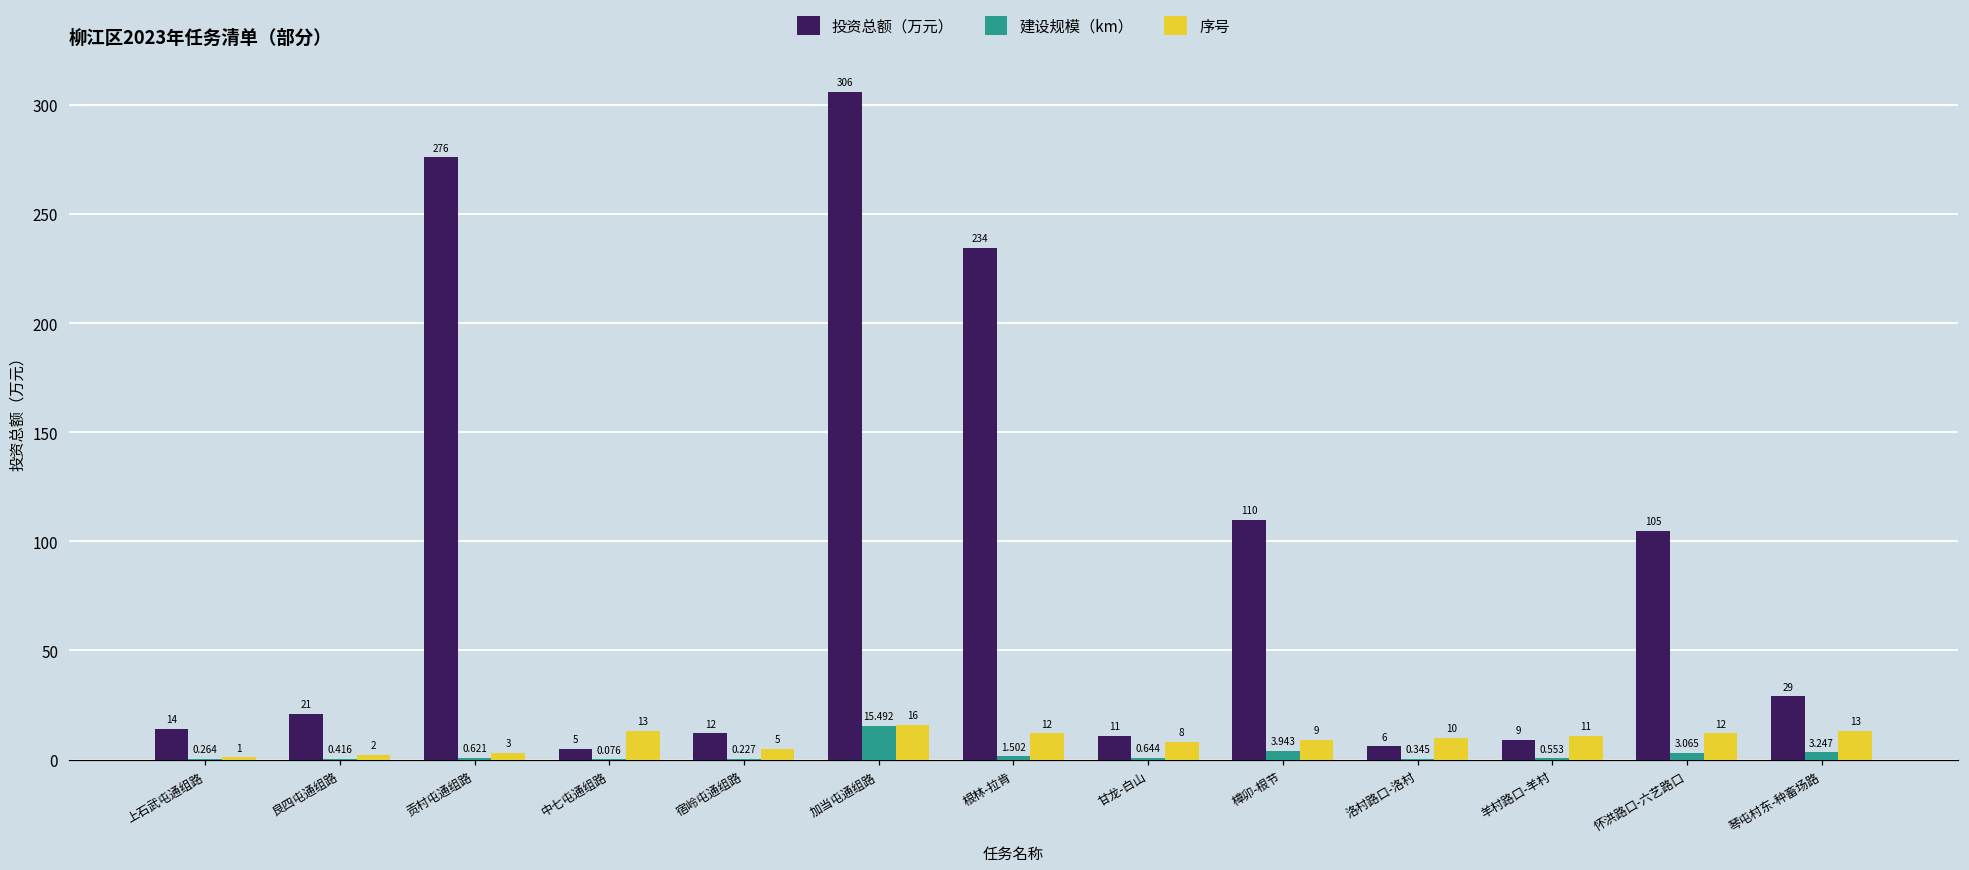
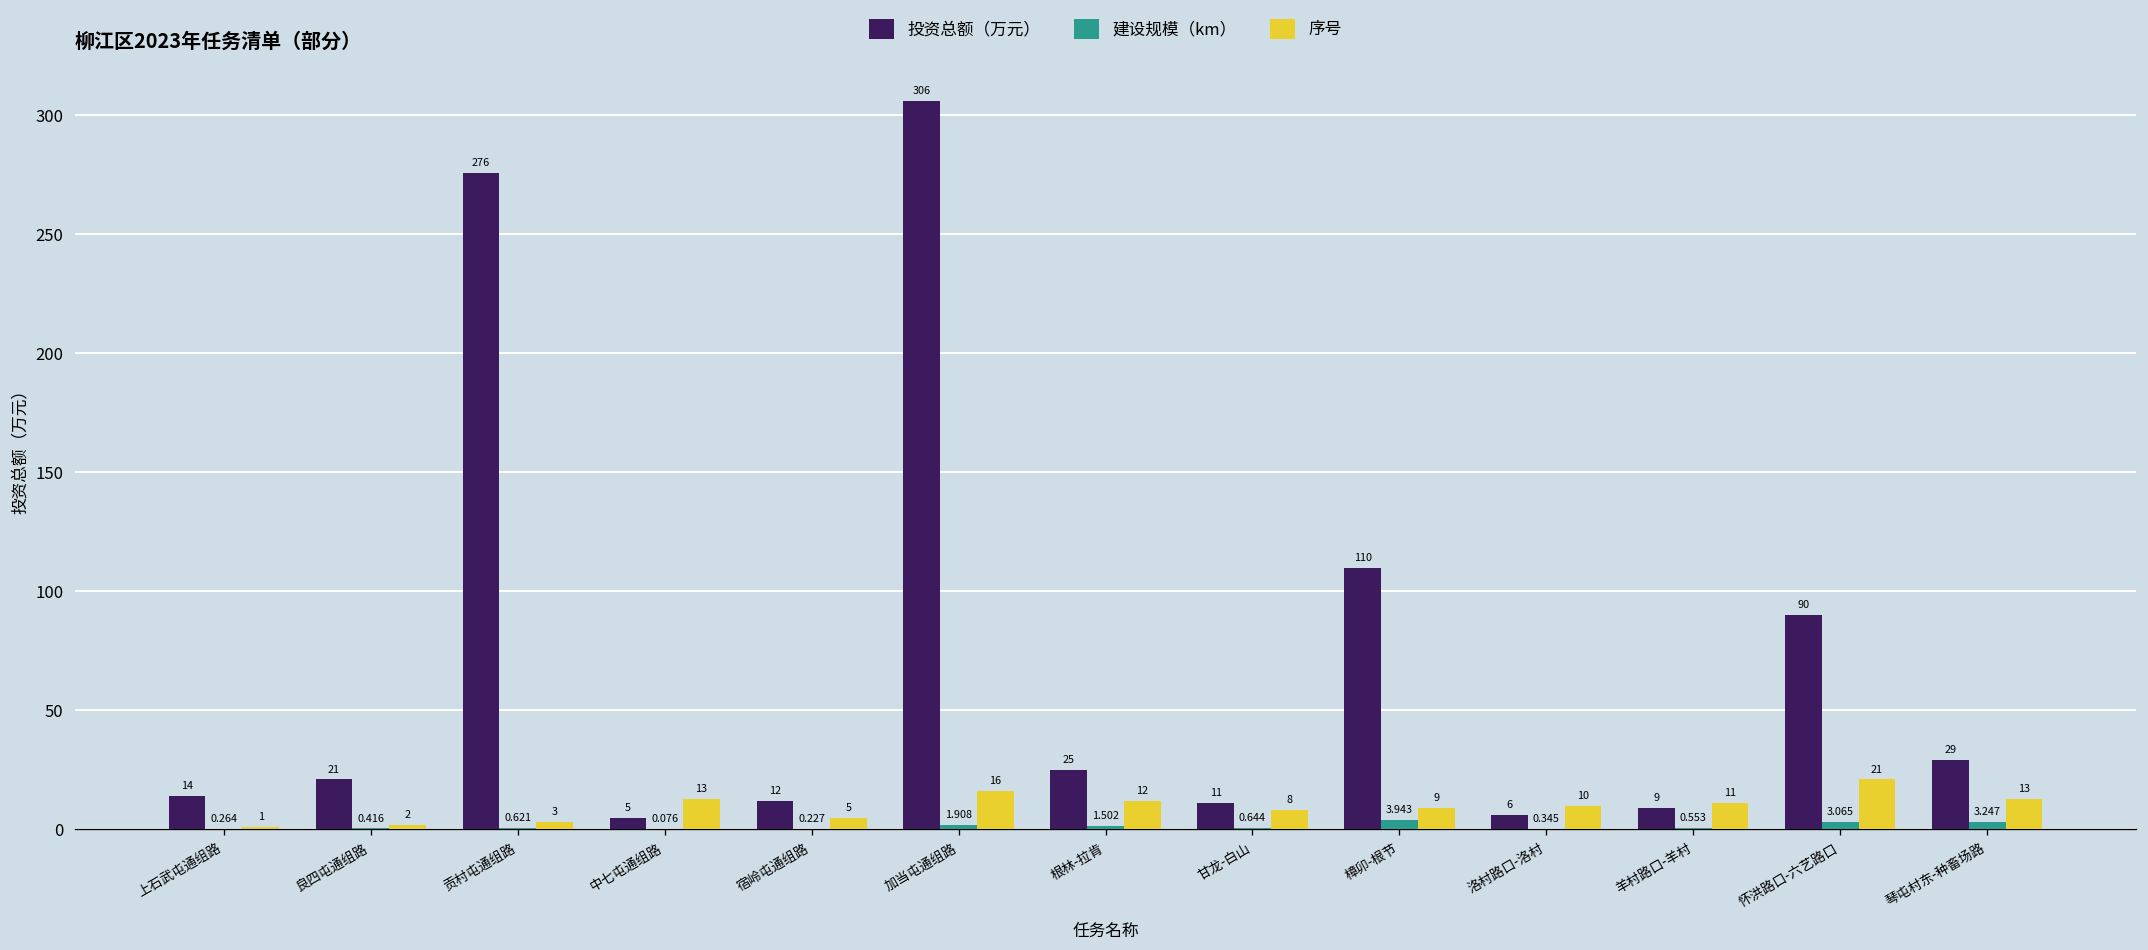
  {
    "投资总额（万元）": {
      "上石武屯通组路": 14,
      "良四屯通组路": 21,
      "贡村屯通组路": 276,
      "中七屯通组路": 5,
      "宿岭屯通组路": 12,
      "加当屯通组路": 306,
-     "根林-拉肯": 234,
+     "根林-拉肯": 25,
      "甘龙-白山": 11,
      "樟卯-根节": 110,
      "洛村路口-洛村": 6,
      "羊村路口-羊村": 9,
-     "怀洪路口-六艺路口": 105,
+     "怀洪路口-六艺路口": 90,
      "琴屯村东-种畜场路": 29
    },
    "建设规模（km）": {
      "上石武屯通组路": 0.264,
      "良四屯通组路": 0.416,
      "贡村屯通组路": 0.621,
      "中七屯通组路": 0.076,
      "宿岭屯通组路": 0.227,
-     "加当屯通组路": 15.492,
+     "加当屯通组路": 1.908,
      "根林-拉肯": 1.502,
      "甘龙-白山": 0.644,
      "樟卯-根节": 3.943,
      "洛村路口-洛村": 0.345,
      "羊村路口-羊村": 0.553,
      "怀洪路口-六艺路口": 3.065,
      "琴屯村东-种畜场路": 3.247
    },
    "序号": {
      "上石武屯通组路": 1,
      "良四屯通组路": 2,
      "贡村屯通组路": 3,
      "中七屯通组路": 13,
      "宿岭屯通组路": 5,
      "加当屯通组路": 16,
      "根林-拉肯": 12,
      "甘龙-白山": 8,
      "樟卯-根节": 9,
      "洛村路口-洛村": 10,
      "羊村路口-羊村": 11,
-     "怀洪路口-六艺路口": 12,
+     "怀洪路口-六艺路口": 21,
      "琴屯村东-种畜场路": 13
    }
  }
